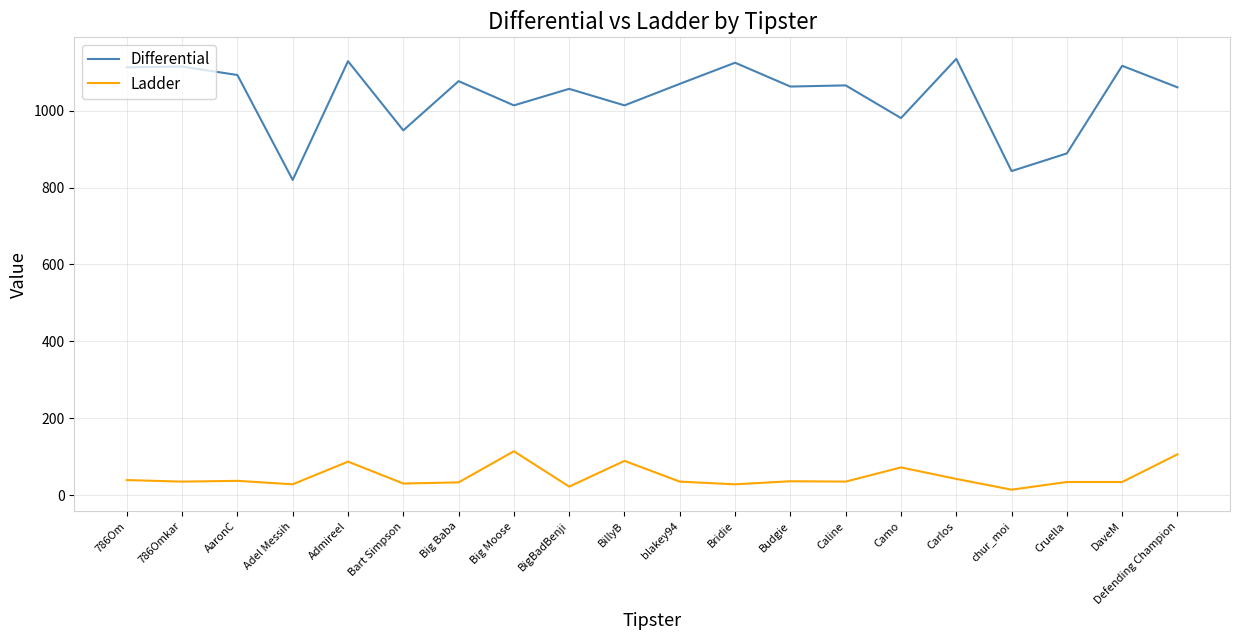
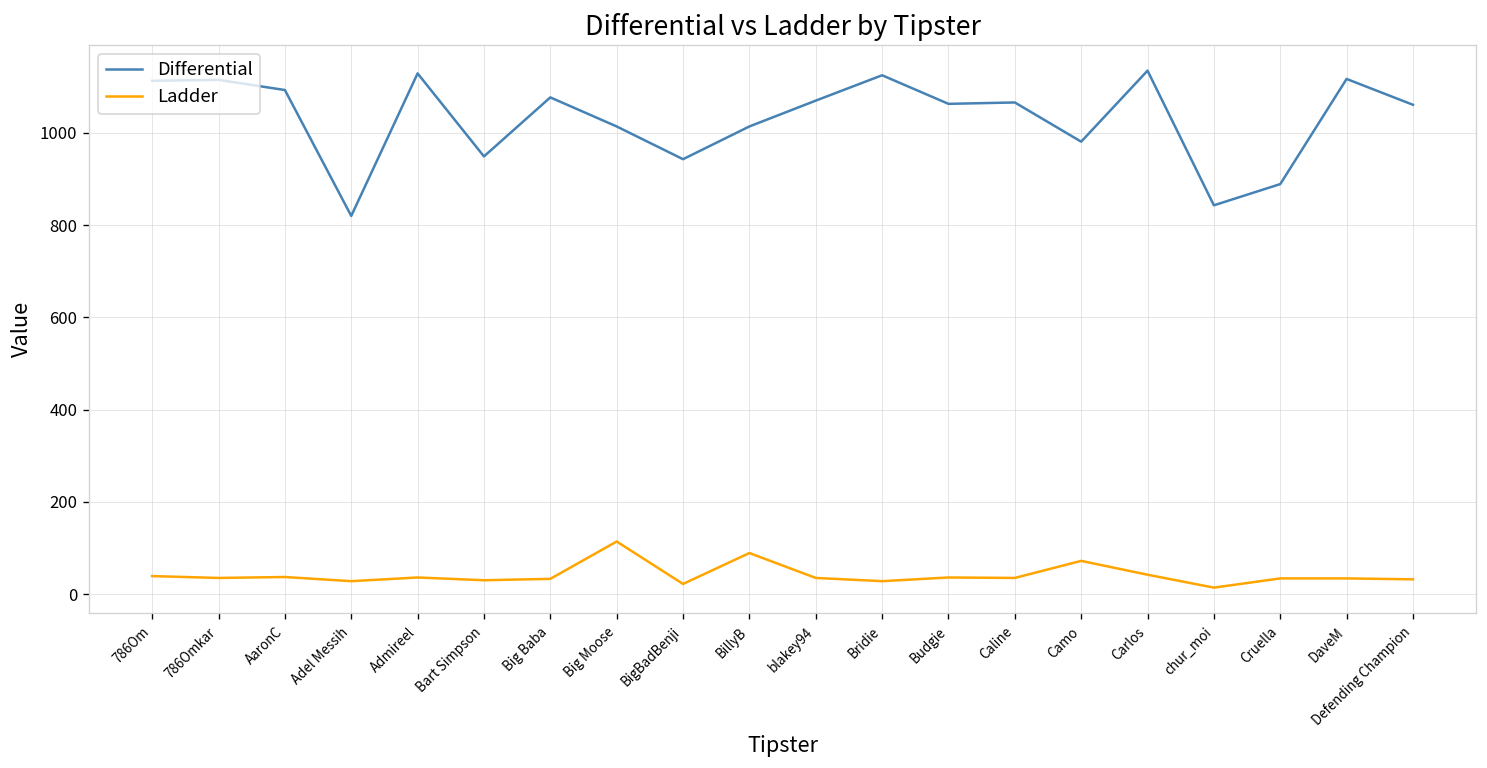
  {
    "Differential": {
      "AaronC": 1090,
      "Adel Messih": 820,
      "Admireel": 1130,
      "Bart Simpson": 950,
      "Big Baba": 1080,
      "Big Moose": 1010,
-     "BigBadBenji": 1060,
+     "BigBadBenji": 940,
      "BillyB": 1010,
      "blakey94": 1070,
      "Bridie": 1130,
      "Budgie": 1060,
      "Caline": 1070,
      "Camo": 980,
      "Carlos": 1140,
      "chur_moi": 840,
      "Cruella": 890,
      "DaveM": 1120,
      "Defending Champion": 1060
    },
    "Ladder": {
      "786Om": 40,
      "786Omkar": 40,
      "AaronC": 40,
      "Adel Messih": 30,
-     "Admireel": 90,
+     "Admireel": 40,
      "Bart Simpson": 30,
      "Big Baba": 30,
      "Big Moose": 110,
      "BigBadBenji": 20,
      "BillyB": 90,
      "blakey94": 40,
      "Bridie": 30,
      "Budgie": 40,
      "Caline": 40,
      "Camo": 70,
      "Carlos": 40,
      "chur_moi": 10,
      "Cruella": 30,
      "DaveM": 30,
-     "Defending Champion": 110
+     "Defending Champion": 30
    }
  }
